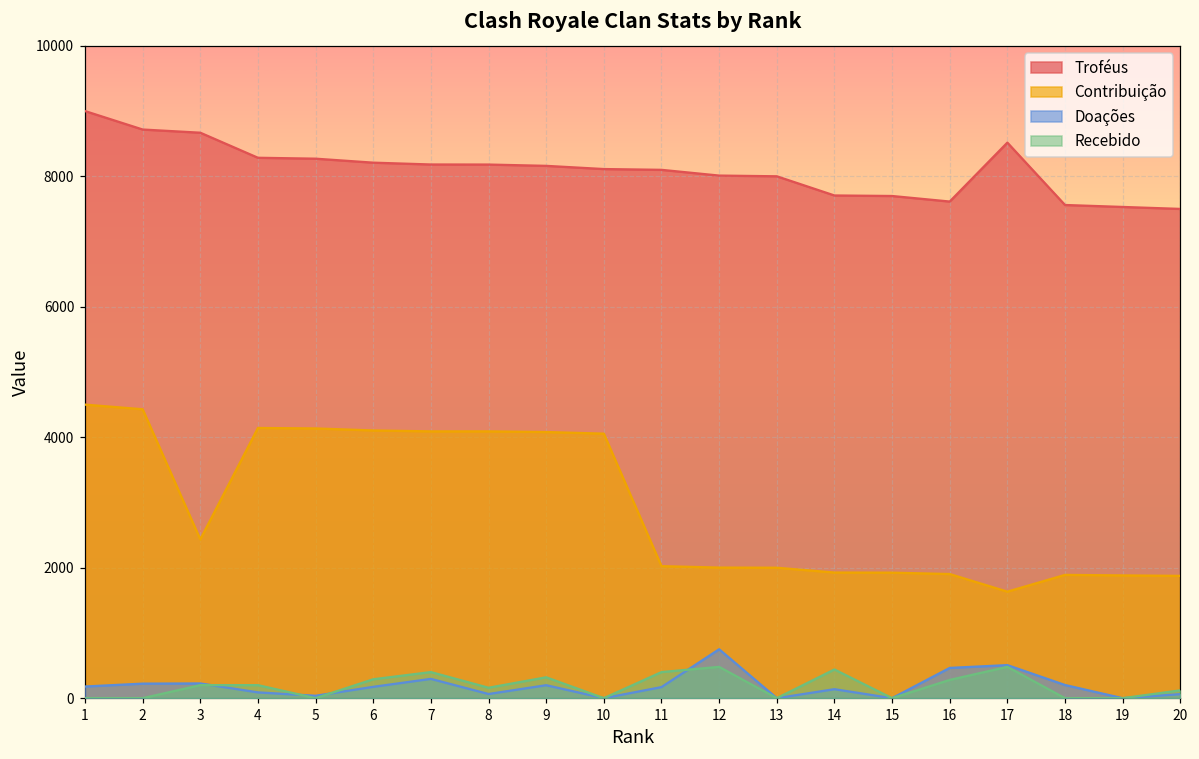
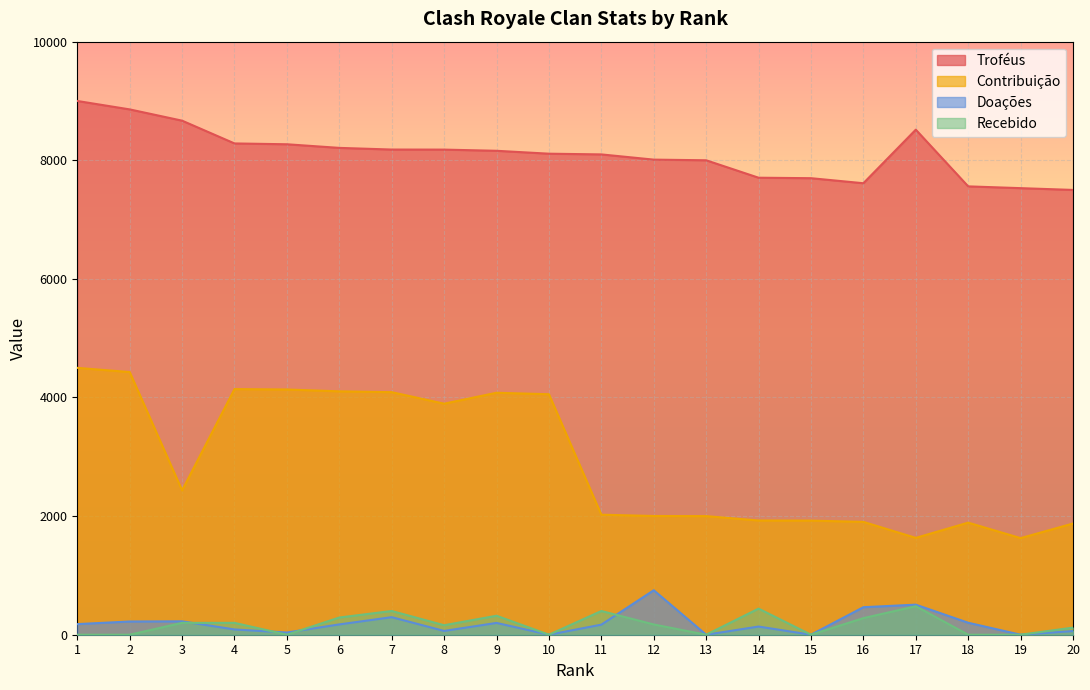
  {
    "Troféus": {
      "1": 9000,
-     "2": 8700,
+     "2": 8900,
      "3": 8700,
      "4": 8300,
      "5": 8300,
      "6": 8200,
      "7": 8200,
      "8": 8200,
      "9": 8200,
      "10": 8100,
      "11": 8100,
      "12": 8000,
      "13": 8000,
      "14": 7700,
      "15": 7700,
      "16": 7600,
      "17": 8500,
      "18": 7600,
      "19": 7500,
      "20": 7500
    },
    "Contribuição": {
      "1": 4500,
      "2": 4400,
      "3": 2400,
      "4": 4100,
      "5": 4100,
      "6": 4100,
      "7": 4100,
-     "8": 4100,
+     "8": 3900,
      "9": 4100,
      "10": 4100,
      "11": 2000,
      "12": 2000,
      "13": 2000,
      "14": 1900,
      "15": 1900,
      "16": 1900,
      "17": 1600,
      "18": 1900,
-     "19": 1900,
+     "19": 1600,
      "20": 1900
    },
    "Doações": {
      "1": 200,
      "2": 200,
      "4": 100,
      "6": 200,
      "7": 300,
      "8": 100,
      "9": 200,
      "11": 200,
      "12": 800,
      "14": 100,
      "16": 500,
      "18": 200,
      "20": 100
    },
    "Recebido": {
      "1": 0,
      "2": 0,
      "4": 200,
      "6": 300,
      "7": 400,
      "8": 200,
      "9": 300,
      "11": 400,
-     "12": 500,
+     "12": 200,
      "14": 400,
      "16": 300,
      "18": 0,
      "20": 100
    }
  }
